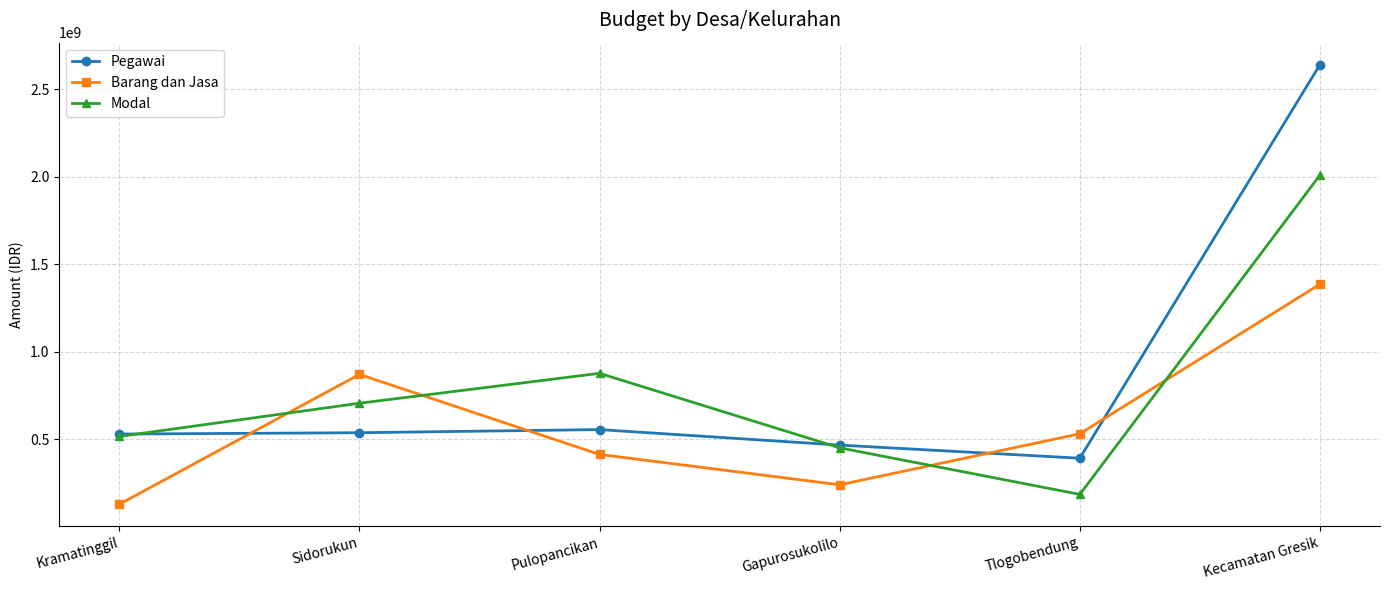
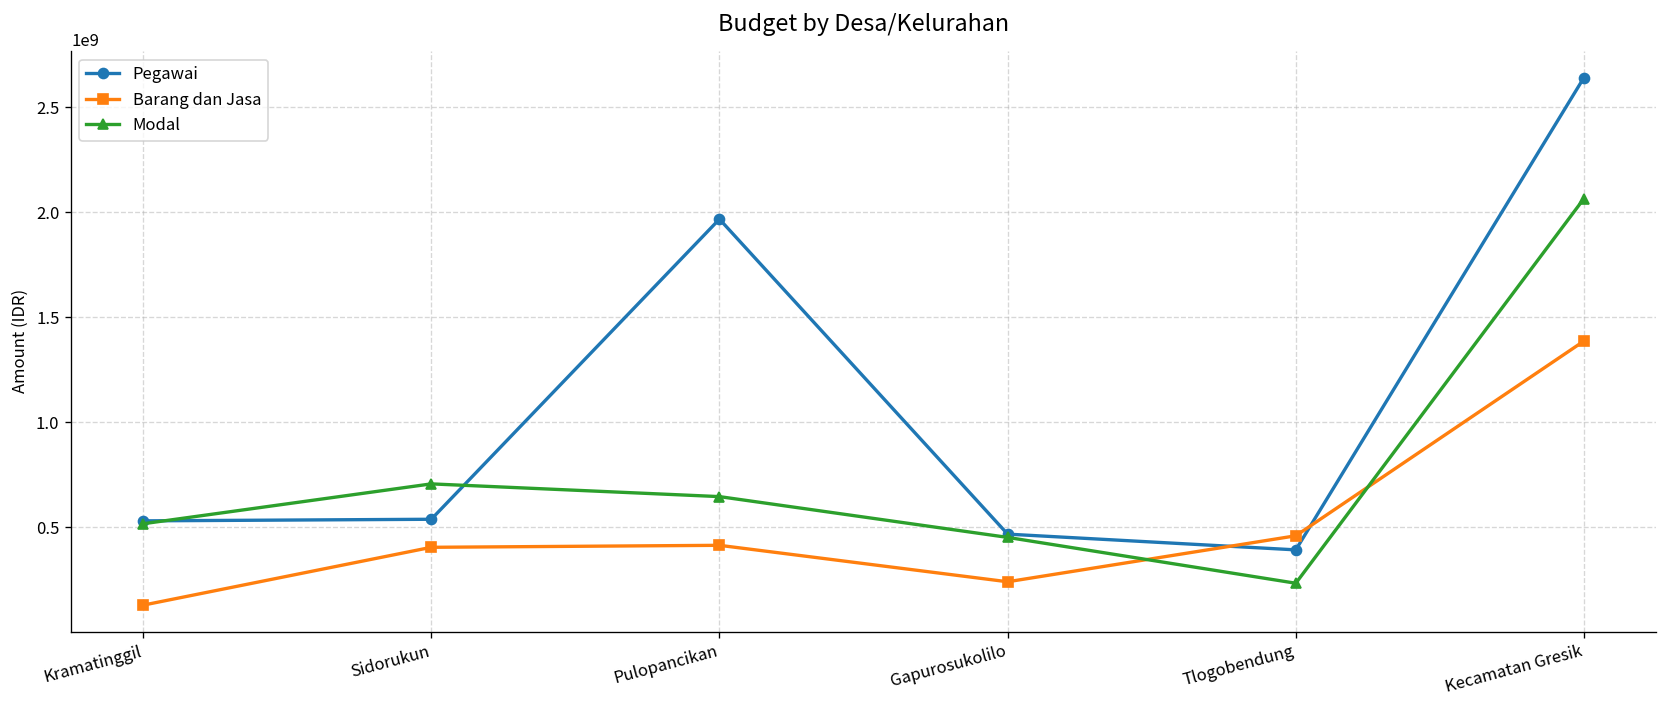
  {
    "Pegawai": {
      "Sidorukun": 540000000,
-     "Pulopancikan": 560000000,
+     "Pulopancikan": 1970000000,
      "Gapurosukolilo": 470000000,
      "Tlogobendung": 390000000,
      "Kecamatan Gresik": 2640000000
    },
    "Barang dan Jasa": {
      "Kramatinggil": 130000000,
-     "Sidorukun": 870000000,
+     "Sidorukun": 400000000,
      "Pulopancikan": 410000000,
      "Gapurosukolilo": 240000000,
-     "Tlogobendung": 530000000,
+     "Tlogobendung": 460000000,
      "Kecamatan Gresik": 1390000000
    },
    "Modal": {
      "Sidorukun": 710000000,
-     "Pulopancikan": 880000000,
+     "Pulopancikan": 650000000,
      "Gapurosukolilo": 450000000,
-     "Tlogobendung": 190000000,
-     "Kecamatan Gresik": 2010000000
+     "Tlogobendung": 230000000,
+     "Kecamatan Gresik": 2060000000
    }
  }
